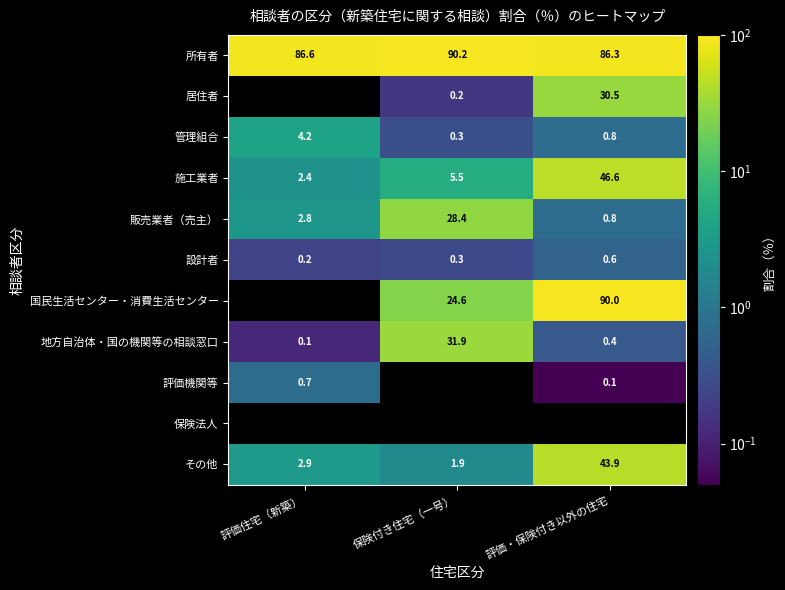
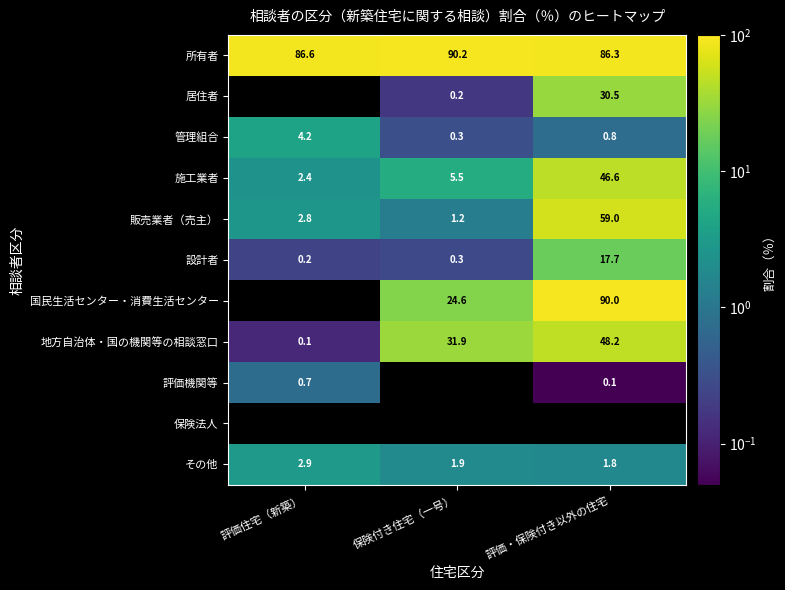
  {
    "所有者": {
      "評価住宅（新築）": 86.6,
      "保険付き住宅（一号）": 90.2,
      "評価・保険付き以外の住宅": 86.3
    },
    "居住者": {
      "保険付き住宅（一号）": 0.2,
      "評価・保険付き以外の住宅": 30.5
    },
    "管理組合": {
      "評価住宅（新築）": 4.2,
      "保険付き住宅（一号）": 0.3,
      "評価・保険付き以外の住宅": 0.8
    },
    "施工業者": {
      "評価住宅（新築）": 2.4,
      "保険付き住宅（一号）": 5.5,
      "評価・保険付き以外の住宅": 46.6
    },
    "販売業者（売主）": {
      "評価住宅（新築）": 2.8,
-     "保険付き住宅（一号）": 28.4,
-     "評価・保険付き以外の住宅": 0.8
+     "保険付き住宅（一号）": 1.2,
+     "評価・保険付き以外の住宅": 59.0
    },
    "設計者": {
      "評価住宅（新築）": 0.2,
      "保険付き住宅（一号）": 0.3,
-     "評価・保険付き以外の住宅": 0.6
+     "評価・保険付き以外の住宅": 17.7
    },
    "国民生活センター・消費生活センター": {
      "保険付き住宅（一号）": 24.6,
      "評価・保険付き以外の住宅": 90.0
    },
    "地方自治体・国の機関等の相談窓口": {
      "評価住宅（新築）": 0.1,
      "保険付き住宅（一号）": 31.9,
-     "評価・保険付き以外の住宅": 0.4
+     "評価・保険付き以外の住宅": 48.2
    },
    "評価機関等": {
      "評価住宅（新築）": 0.7,
      "評価・保険付き以外の住宅": 0.1
    },
    "その他": {
      "評価住宅（新築）": 2.9,
      "保険付き住宅（一号）": 1.9,
-     "評価・保険付き以外の住宅": 43.9
+     "評価・保険付き以外の住宅": 1.8
    }
  }
